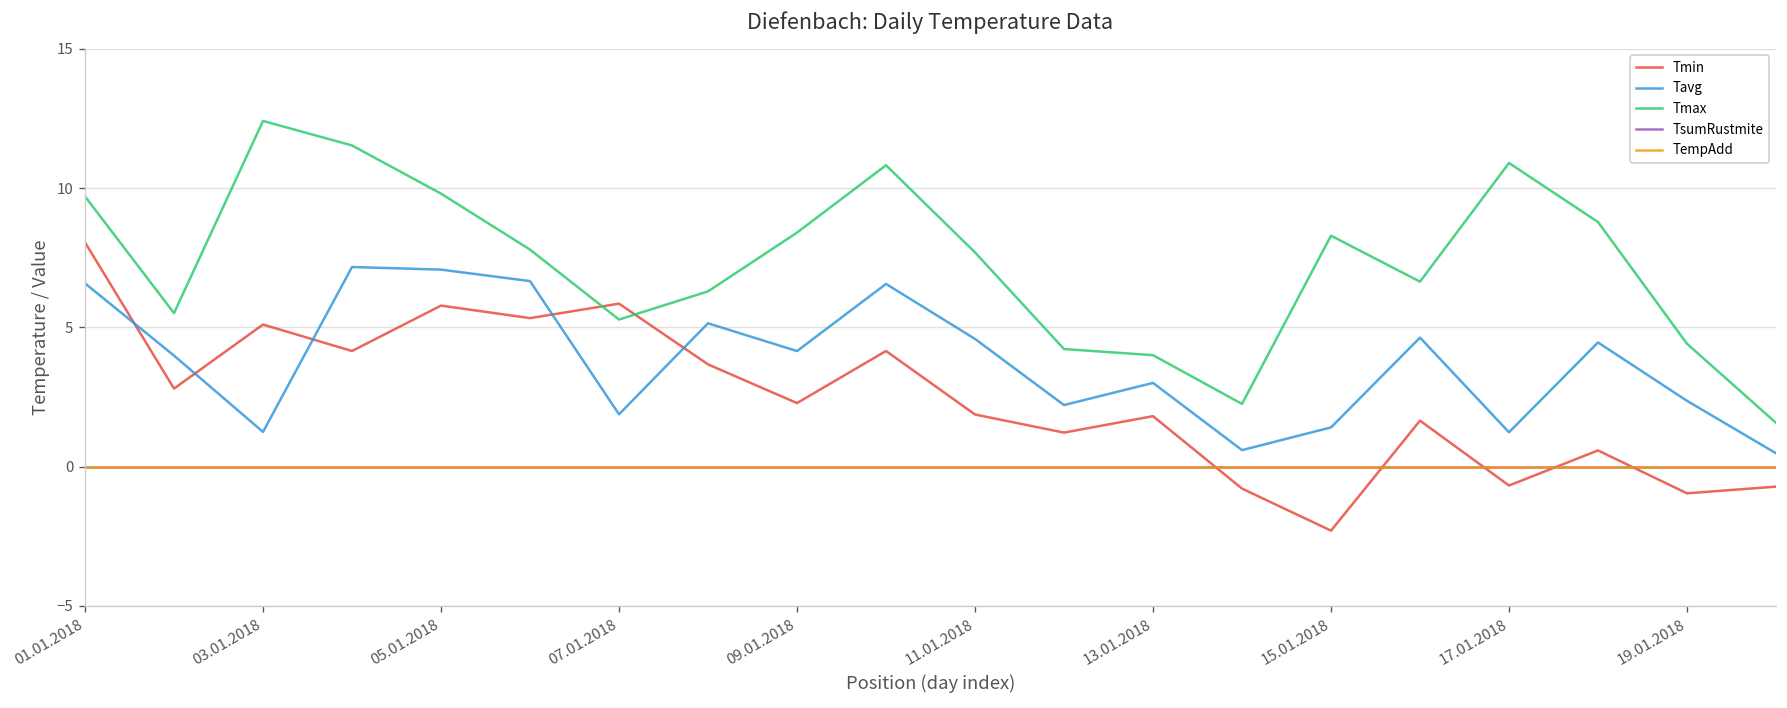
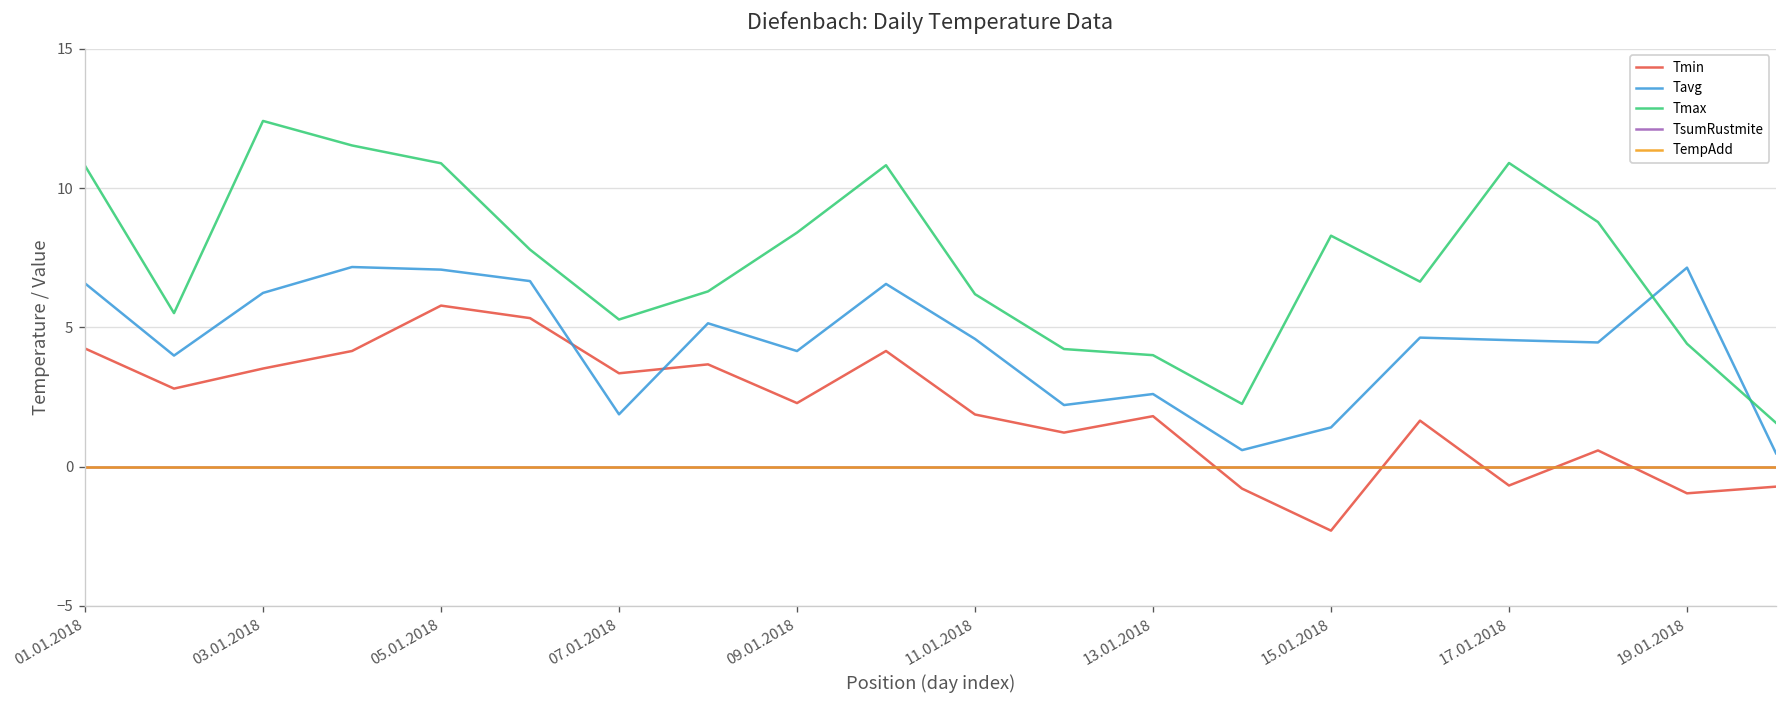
  {
    "Tmin": {
-     "01.01.2018": 8.1,
-     "03.01.2018": 5.1,
+     "01.01.2018": 4.2,
+     "03.01.2018": 3.5,
      "05.01.2018": 5.8,
-     "07.01.2018": 5.9,
+     "07.01.2018": 3.4,
      "09.01.2018": 2.3,
      "11.01.2018": 1.9,
      "13.01.2018": 1.8,
      "15.01.2018": -2.3,
      "17.01.2018": -0.7,
      "19.01.2018": -1.0
    },
    "Tavg": {
      "01.01.2018": 6.6,
-     "03.01.2018": 1.2,
+     "03.01.2018": 6.2,
      "05.01.2018": 7.1,
      "07.01.2018": 1.9,
      "09.01.2018": 4.1,
      "11.01.2018": 4.6,
-     "13.01.2018": 3.0,
+     "13.01.2018": 2.6,
      "15.01.2018": 1.4,
-     "17.01.2018": 1.2,
-     "19.01.2018": 2.4
+     "17.01.2018": 4.5,
+     "19.01.2018": 7.1
    },
    "Tmax": {
-     "01.01.2018": 9.7,
+     "01.01.2018": 10.8,
      "03.01.2018": 12.4,
-     "05.01.2018": 9.8,
+     "05.01.2018": 10.9,
      "07.01.2018": 5.3,
      "09.01.2018": 8.4,
-     "11.01.2018": 7.7,
+     "11.01.2018": 6.2,
      "13.01.2018": 4.0,
      "15.01.2018": 8.3,
      "17.01.2018": 10.9,
      "19.01.2018": 4.4
    },
    "TempAdd": {
      "01.01.2018": 0.0,
      "03.01.2018": 0.0,
      "05.01.2018": 0.0,
      "07.01.2018": 0.0,
      "09.01.2018": 0.0,
      "11.01.2018": 0.0,
      "13.01.2018": 0.0,
      "15.01.2018": 0.0,
      "17.01.2018": 0.0,
      "19.01.2018": 0.0
    }
  }
